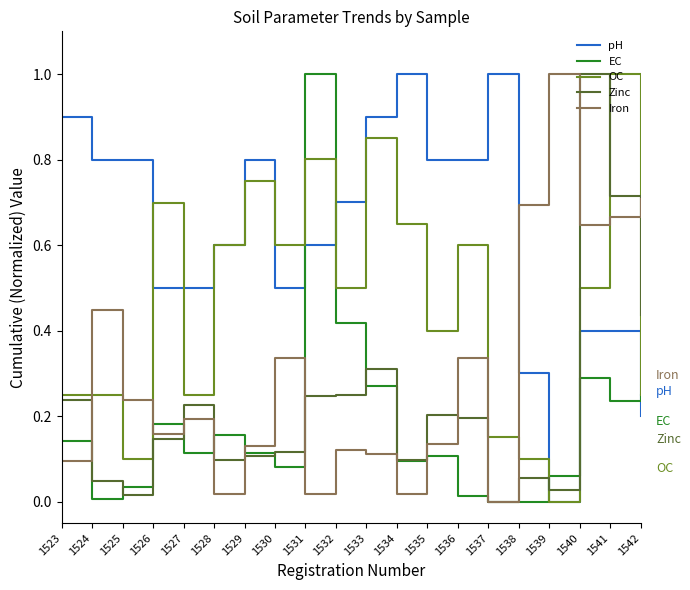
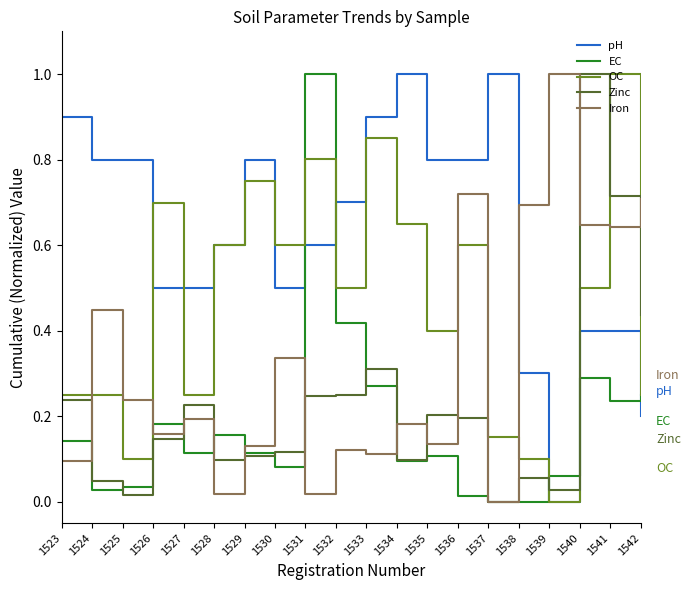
  {
    "pH": {
      "1523": 0.90,
      "1524": 0.80,
      "1525": 0.80,
      "1526": 0.50,
      "1527": 0.50,
      "1529": 0.80,
      "1530": 0.50,
      "1531": 0.60,
      "1532": 0.70,
      "1533": 0.90,
      "1534": 1.00,
      "1535": 0.80,
      "1536": 0.80,
      "1537": 1.00,
      "1538": 0.30,
      "1540": 0.40,
      "1541": 0.40,
      "1542": 0.20
    },
    "EC": {
      "1523": 0.14,
-     "1524": 0.01,
+     "1524": 0.03,
      "1525": 0.03,
      "1526": 0.18,
      "1527": 0.11,
      "1528": 0.16,
      "1529": 0.11,
      "1530": 0.08,
      "1531": 1.00,
      "1532": 0.42,
      "1533": 0.27,
      "1535": 0.11,
      "1536": 0.01,
      "1538": 0.00,
      "1539": 0.06,
      "1540": 0.29,
      "1541": 0.24
    },
    "Iron": {
      "1523": 0.09,
      "1524": 0.45,
      "1525": 0.24,
      "1526": 0.16,
      "1527": 0.19,
      "1528": 0.02,
      "1529": 0.13,
      "1530": 0.34,
      "1531": 0.02,
      "1532": 0.12,
      "1533": 0.11,
-     "1534": 0.02,
+     "1534": 0.18,
      "1535": 0.14,
-     "1536": 0.34,
+     "1536": 0.72,
      "1538": 0.69,
      "1539": 1.00,
      "1540": 0.65,
-     "1541": 0.67,
+     "1541": 0.64,
      "1542": 0.71
    }
  }
